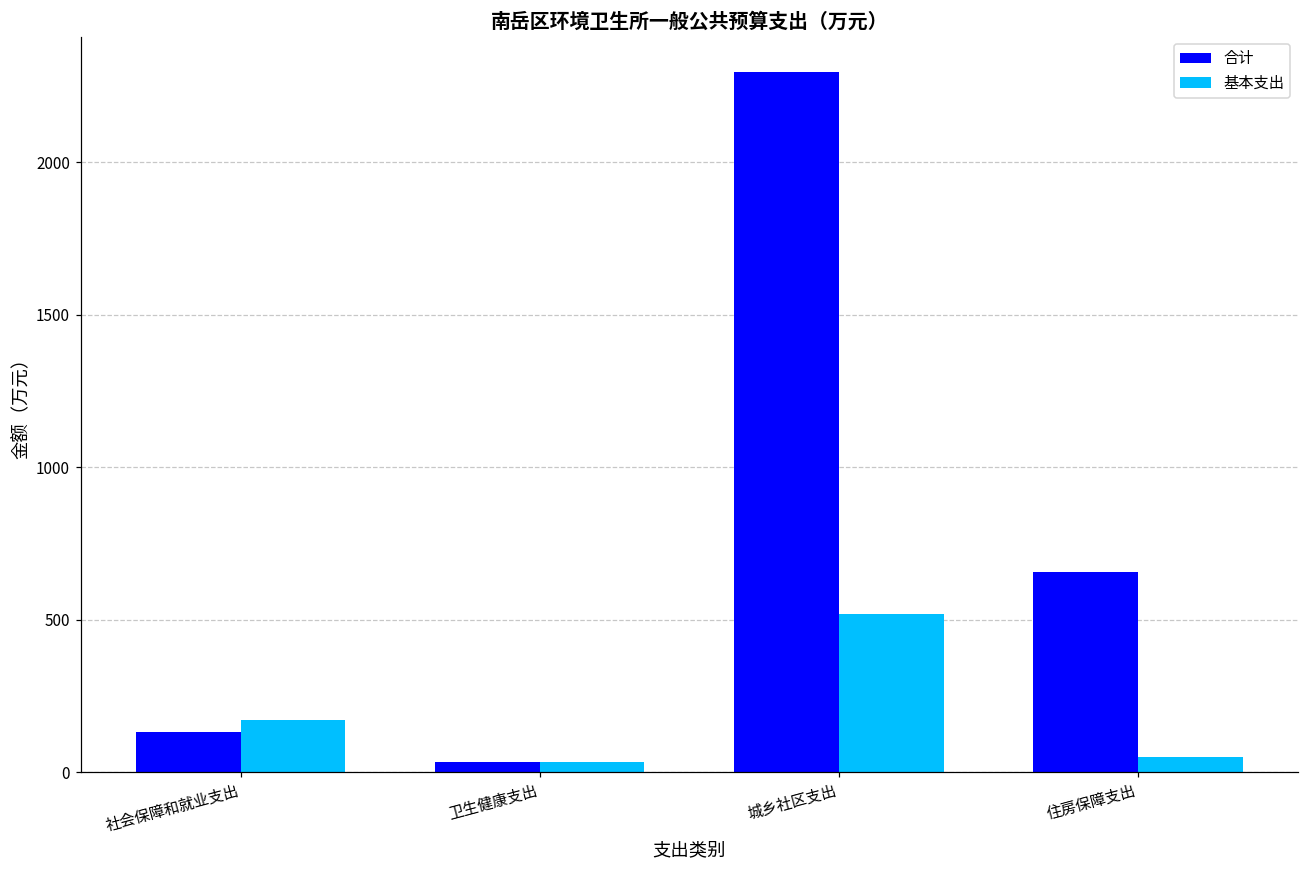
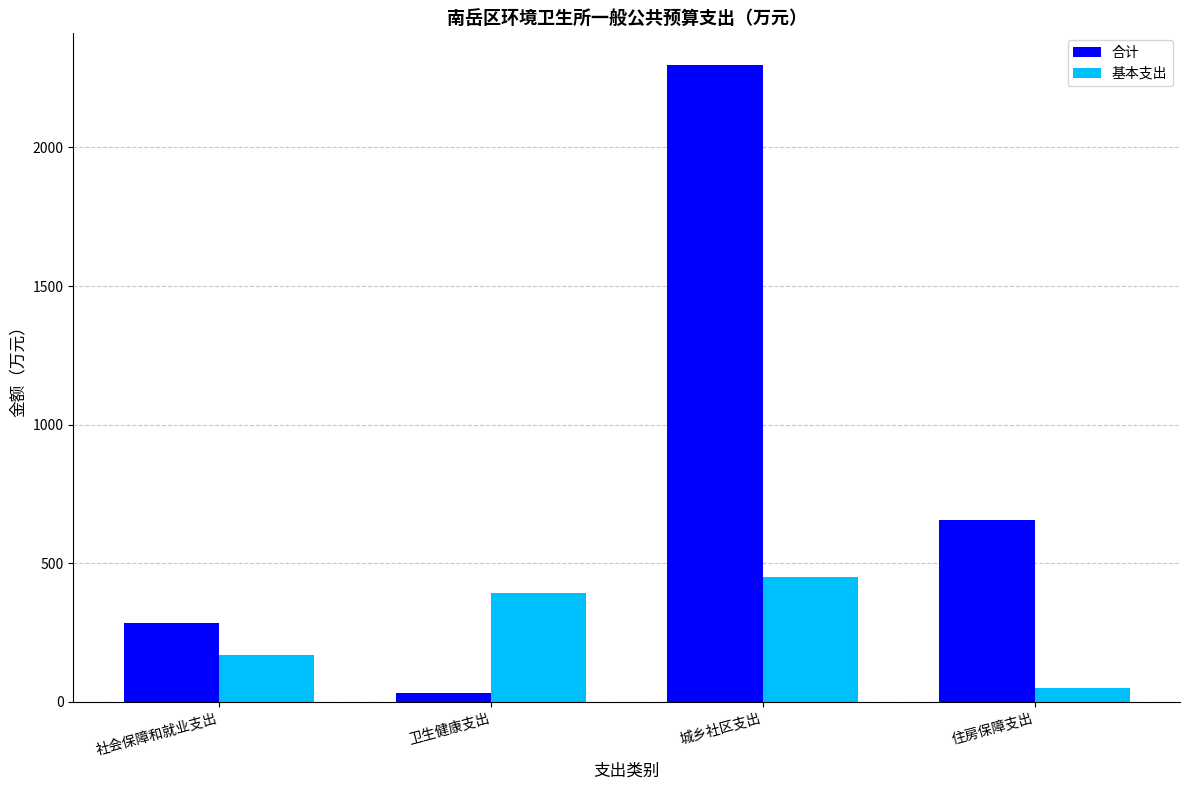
  {
    "合计": {
-     "社会保障和就业支出": 130,
+     "社会保障和就业支出": 280,
      "卫生健康支出": 30,
      "城乡社区支出": 2300,
      "住房保障支出": 660
    },
    "基本支出": {
      "社会保障和就业支出": 170,
-     "卫生健康支出": 30,
-     "城乡社区支出": 520,
+     "卫生健康支出": 390,
+     "城乡社区支出": 450,
      "住房保障支出": 50
    }
  }
